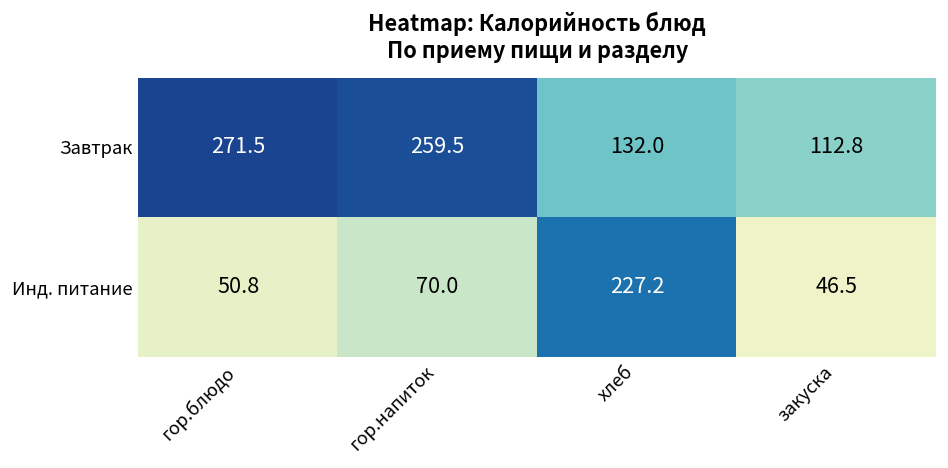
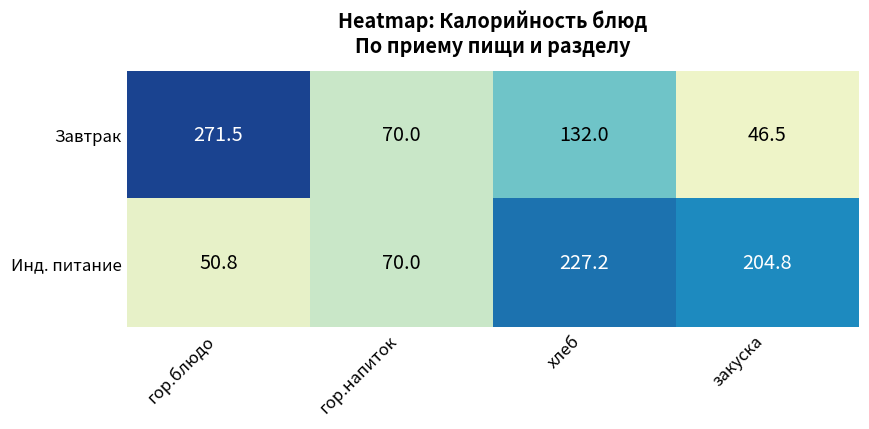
  {
    "Завтрак": {
      "гор.блюдо": 271.5,
-     "гор.напиток": 259.5,
+     "гор.напиток": 70.0,
      "хлеб": 132.0,
-     "закуска": 112.8
+     "закуска": 46.5
    },
    "Инд. питание": {
      "гор.блюдо": 50.8,
      "гор.напиток": 70.0,
      "хлеб": 227.2,
-     "закуска": 46.5
+     "закуска": 204.8
    }
  }
